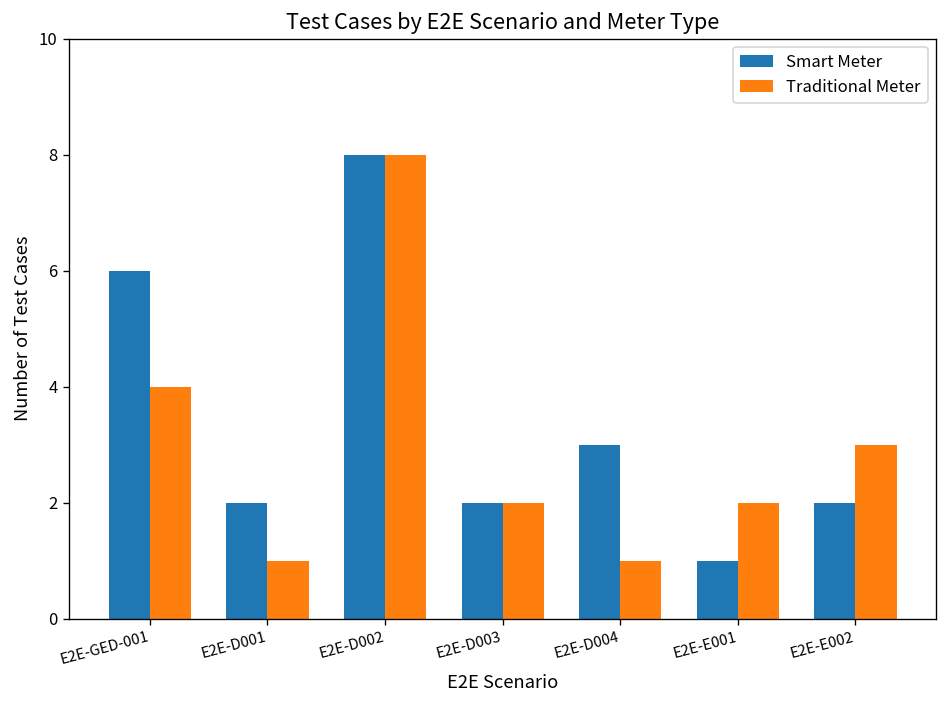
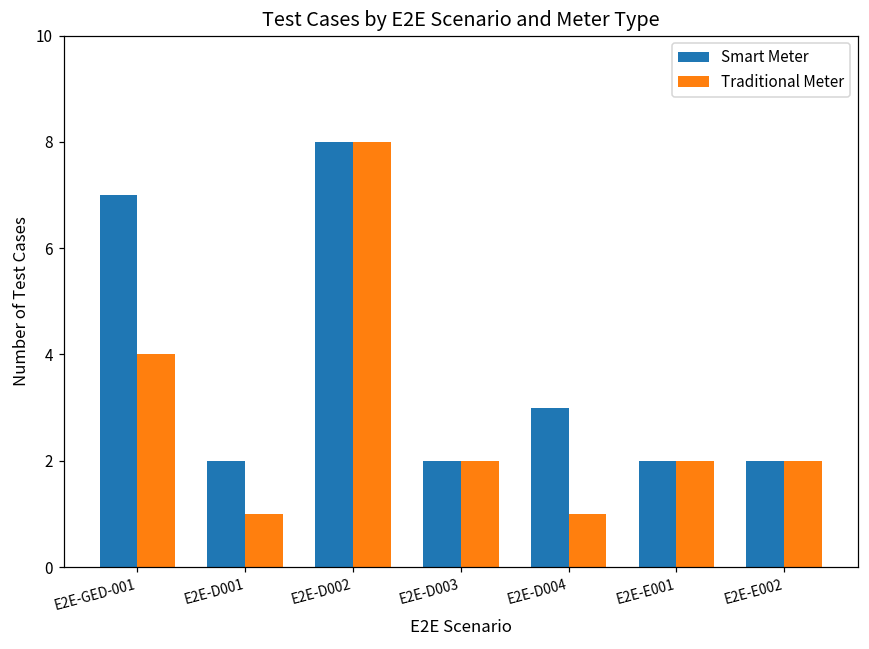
  {
    "Smart Meter": {
-     "E2E-GED-001": 6,
+     "E2E-GED-001": 7,
      "E2E-D001": 2,
      "E2E-D002": 8,
      "E2E-D003": 2,
      "E2E-D004": 3,
-     "E2E-E001": 1,
+     "E2E-E001": 2,
      "E2E-E002": 2
    },
    "Traditional Meter": {
      "E2E-GED-001": 4,
      "E2E-D001": 1,
      "E2E-D002": 8,
      "E2E-D003": 2,
      "E2E-D004": 1,
      "E2E-E001": 2,
-     "E2E-E002": 3
+     "E2E-E002": 2
    }
  }
